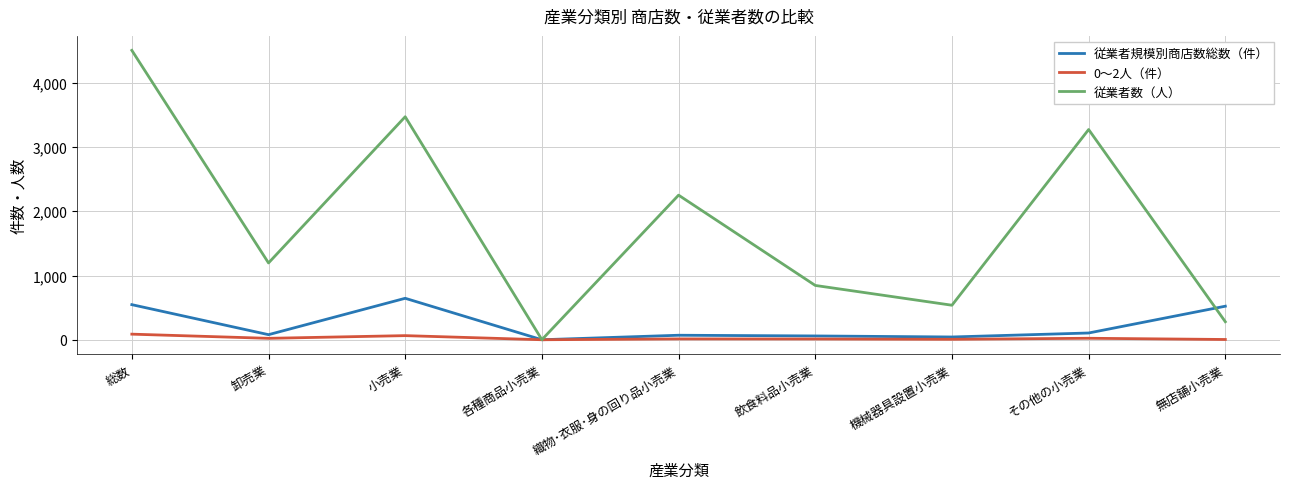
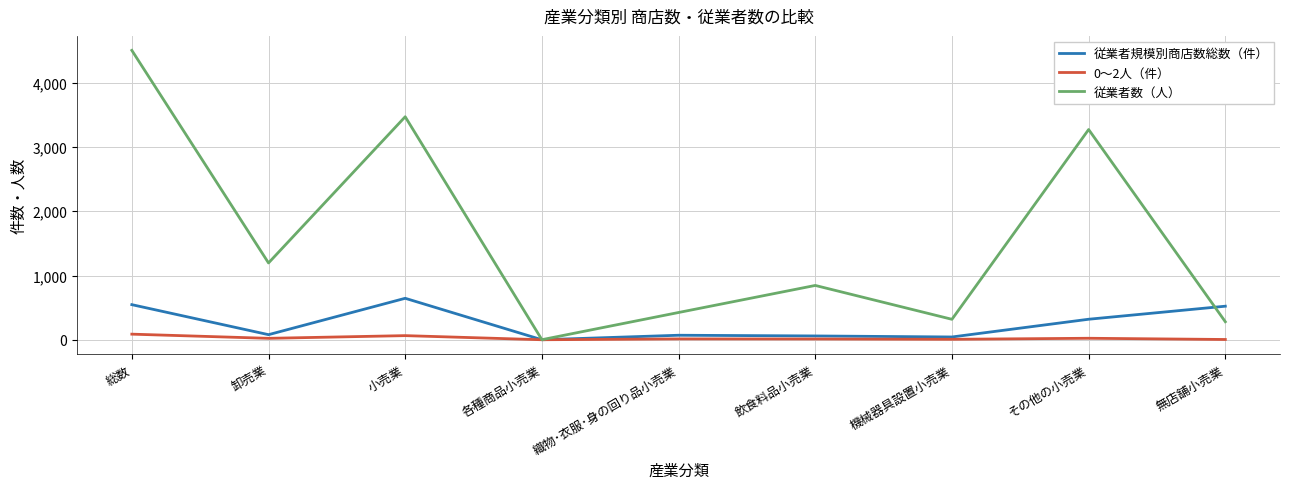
  {
    "従業者規模別商店数総数（件）": {
      "総数": "500",
      "卸売業": "100",
      "小売業": "600",
      "織物･衣服･身の回り品小売業": "100",
      "飲食料品小売業": "100",
-     "その他の小売業": "100",
+     "その他の小売業": "300",
      "無店舗小売業": "500"
    },
    "0～2人（件）": {
      "総数": "100",
      "卸売業": "0",
      "小売業": "100",
      "織物･衣服･身の回り品小売業": "0",
      "飲食料品小売業": "0",
      "その他の小売業": "0",
      "無店舗小売業": "0"
    },
    "従業者数（人）": {
      "総数": "4,500",
      "卸売業": "1,200",
      "小売業": "3,500",
-     "織物･衣服･身の回り品小売業": "2,300",
+     "織物･衣服･身の回り品小売業": "400",
      "飲食料品小売業": "800",
-     "機械器具設置小売業": "500",
+     "機械器具設置小売業": "300",
      "その他の小売業": "3,300",
      "無店舗小売業": "300"
    }
  }
